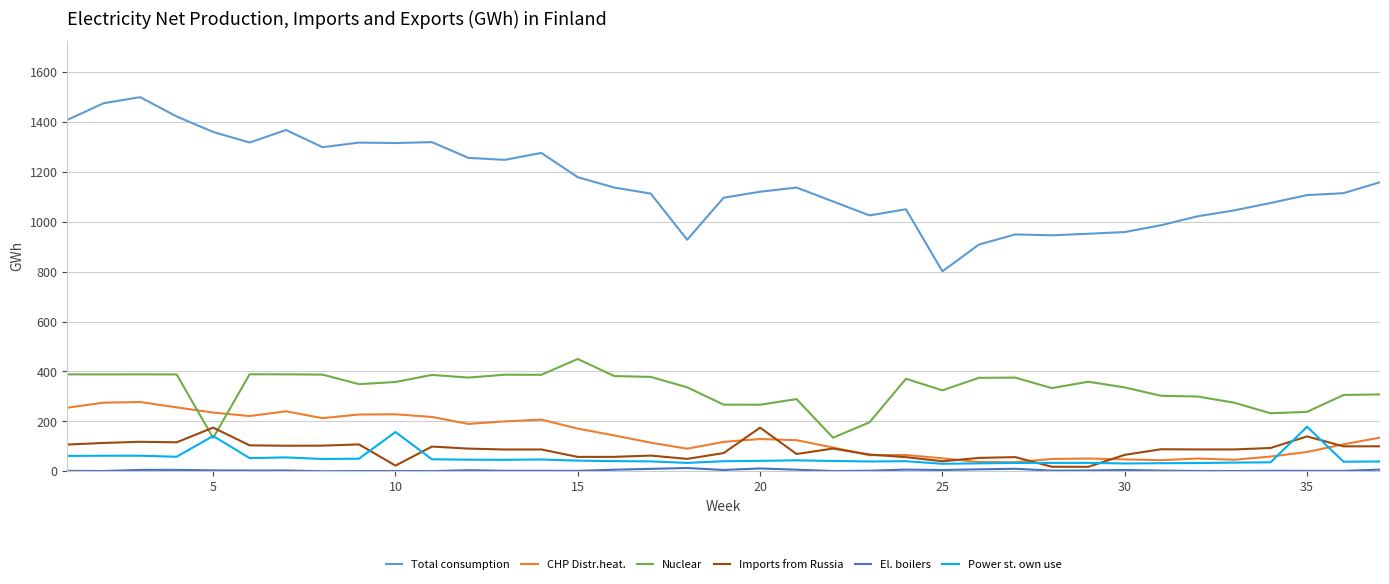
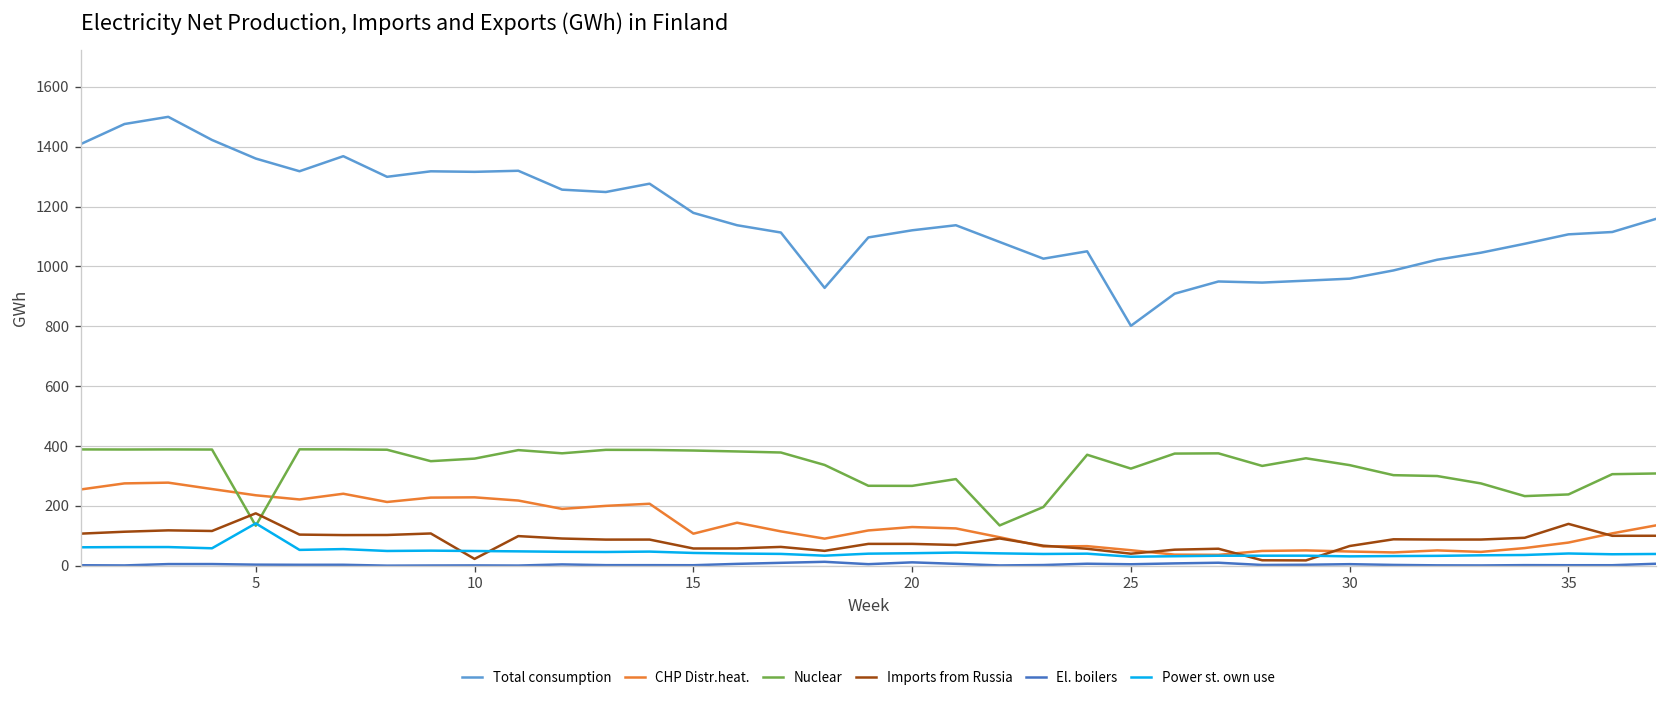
  {
    "CHP Distr.heat.": {
      "5": 240,
      "10": 230,
-     "15": 170,
+     "15": 110,
      "20": 130,
      "25": 50,
      "30": 50,
      "35": 80
    },
    "Nuclear": {
      "10": 360,
-     "15": 450,
+     "15": 380,
      "20": 270,
      "25": 320,
      "30": 340,
      "35": 240
    },
    "Imports from Russia": {
      "5": 170,
      "10": 20,
      "15": 60,
-     "20": 170,
+     "20": 70,
      "30": 70,
      "35": 140
    },
    "Power st. own use": {
-     "10": 160,
+     "10": 50,
      "15": 40,
      "20": 40,
      "30": 30,
-     "35": 180
+     "35": 40
    }
  }
